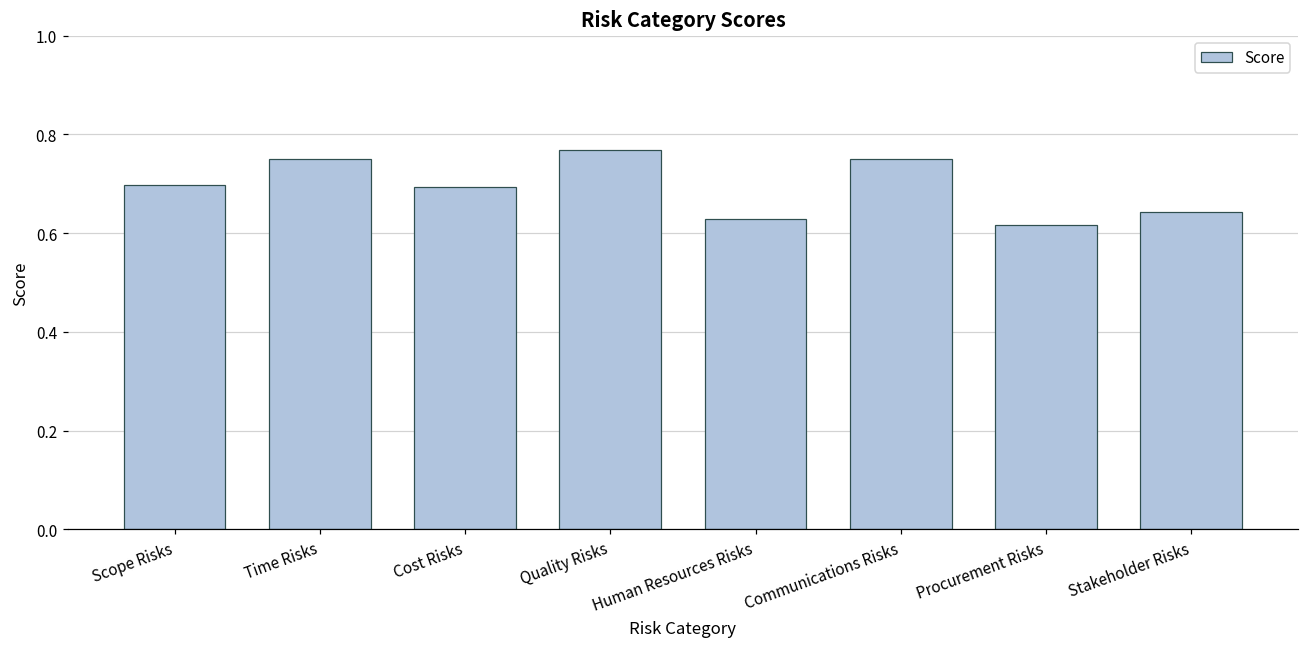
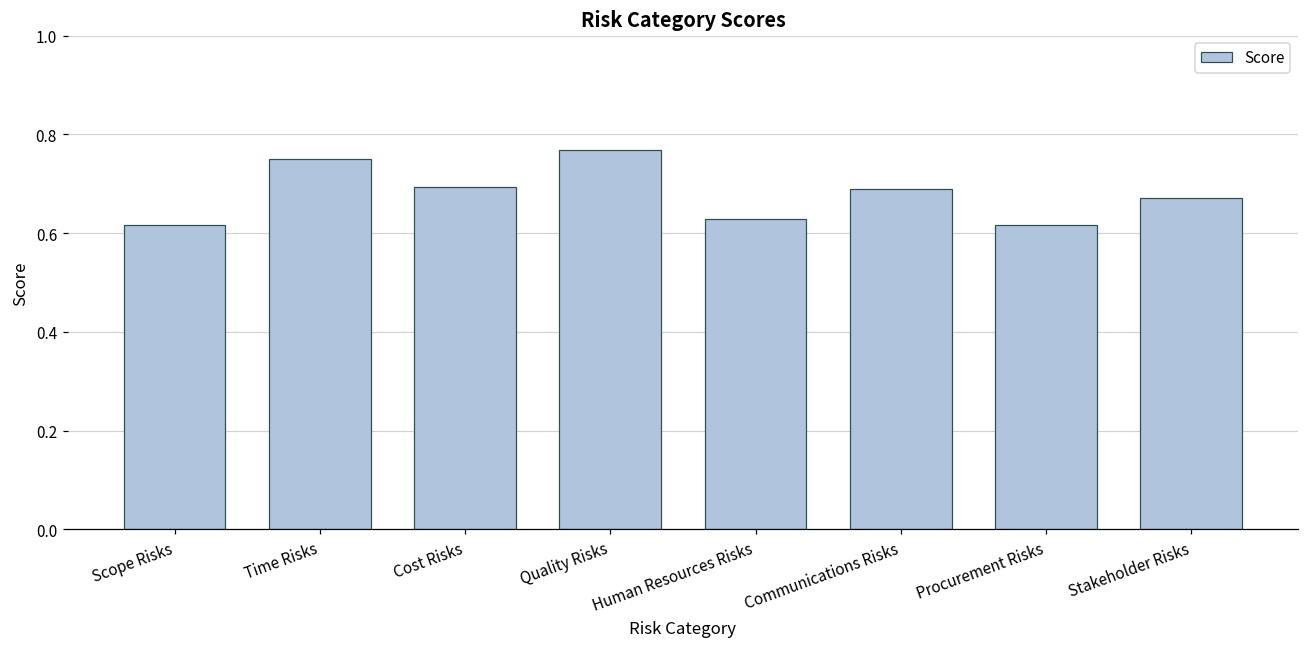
  {
-   "Scope Risks": 0.70,
+   "Scope Risks": 0.62,
    "Time Risks": 0.75,
    "Cost Risks": 0.69,
    "Quality Risks": 0.77,
    "Human Resources Risks": 0.63,
-   "Communications Risks": 0.75,
+   "Communications Risks": 0.69,
    "Procurement Risks": 0.62,
-   "Stakeholder Risks": 0.64
+   "Stakeholder Risks": 0.67
  }
